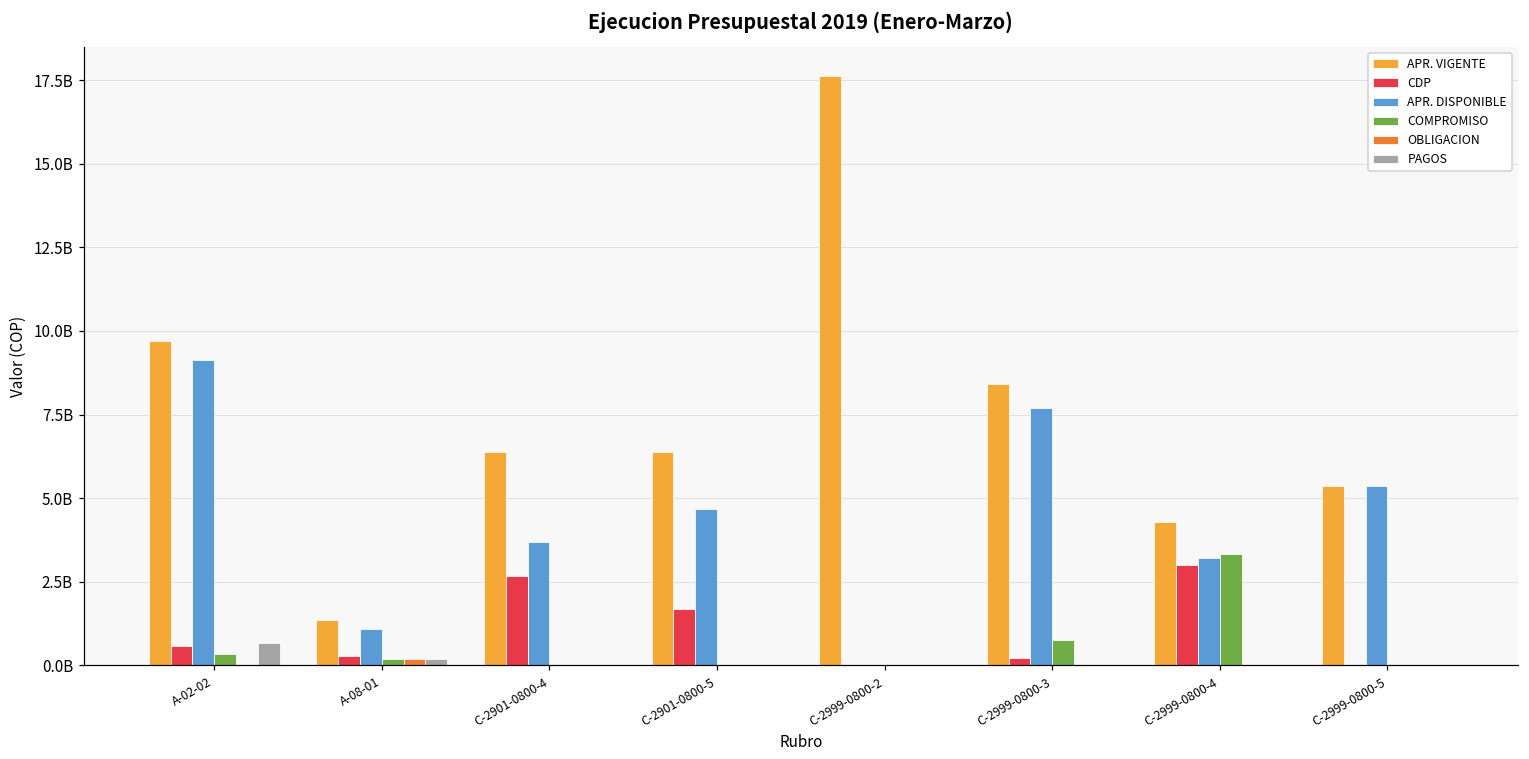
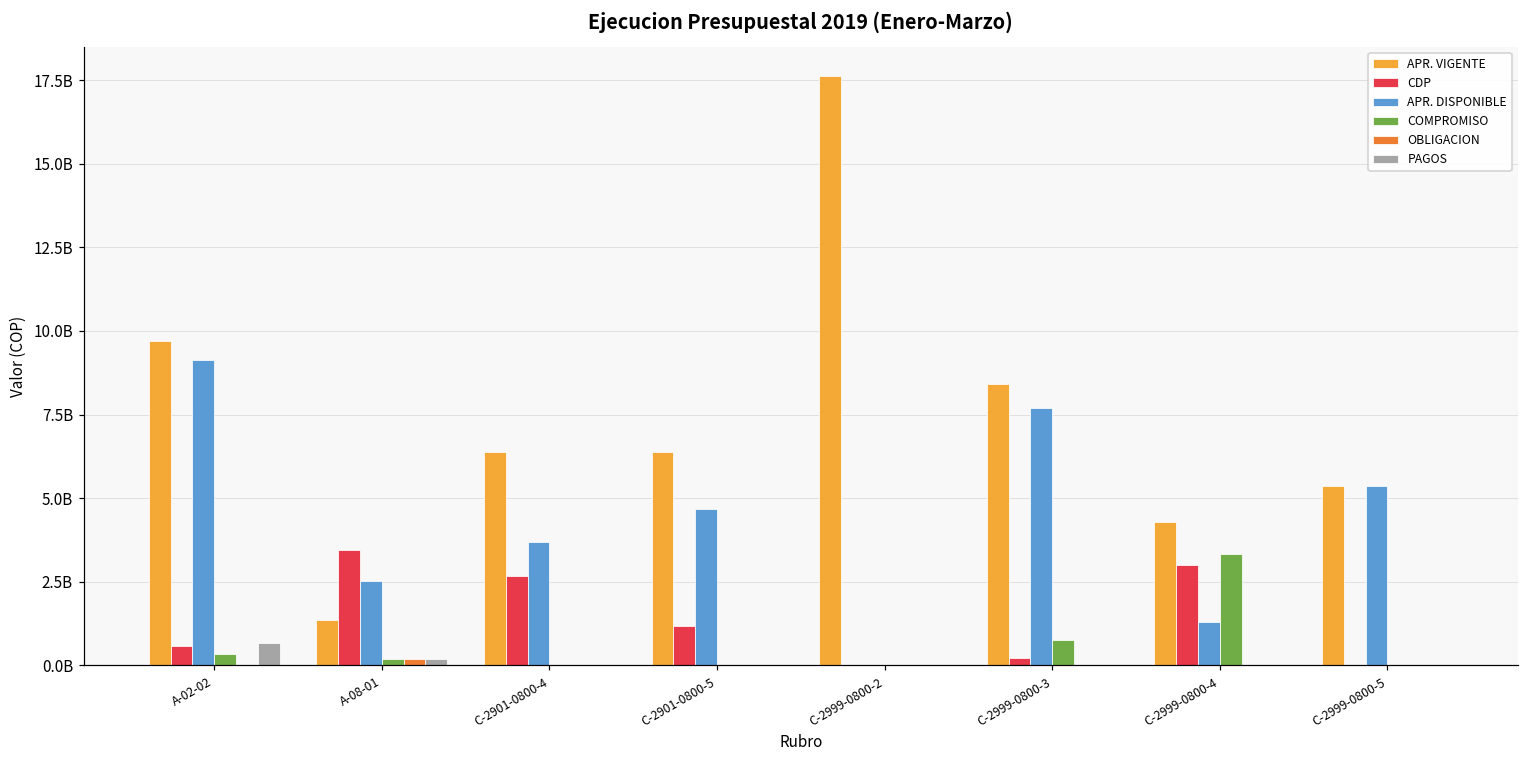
  {
    "CDP": {
      "A-02-02": 600000000,
-     "A-08-01": 300000000,
+     "A-08-01": 3400000000,
      "C-2901-0800-4": 2700000000,
-     "C-2901-0800-5": 1700000000,
+     "C-2901-0800-5": 1200000000,
      "C-2999-0800-2": 0,
      "C-2999-0800-3": 200000000,
      "C-2999-0800-4": 3000000000,
      "C-2999-0800-5": 0
    },
    "APR. DISPONIBLE": {
      "A-02-02": 9100000000,
-     "A-08-01": 1100000000,
+     "A-08-01": 2500000000,
      "C-2901-0800-4": 3700000000,
      "C-2901-0800-5": 4700000000,
      "C-2999-0800-2": 0,
      "C-2999-0800-3": 7700000000,
-     "C-2999-0800-4": 3200000000,
+     "C-2999-0800-4": 1300000000,
      "C-2999-0800-5": 5400000000
    },
    "COMPROMISO": {
      "A-02-02": 300000000,
      "A-08-01": 200000000,
      "C-2901-0800-4": 0,
      "C-2901-0800-5": 0,
      "C-2999-0800-2": 0,
      "C-2999-0800-3": 700000000,
      "C-2999-0800-4": 3300000000,
      "C-2999-0800-5": 0
    },
    "PAGOS": {
      "A-02-02": 700000000,
      "A-08-01": 200000000,
      "C-2901-0800-4": 0,
      "C-2901-0800-5": 0,
      "C-2999-0800-2": 0,
      "C-2999-0800-3": 0,
      "C-2999-0800-4": 0,
      "C-2999-0800-5": 0
    }
  }
